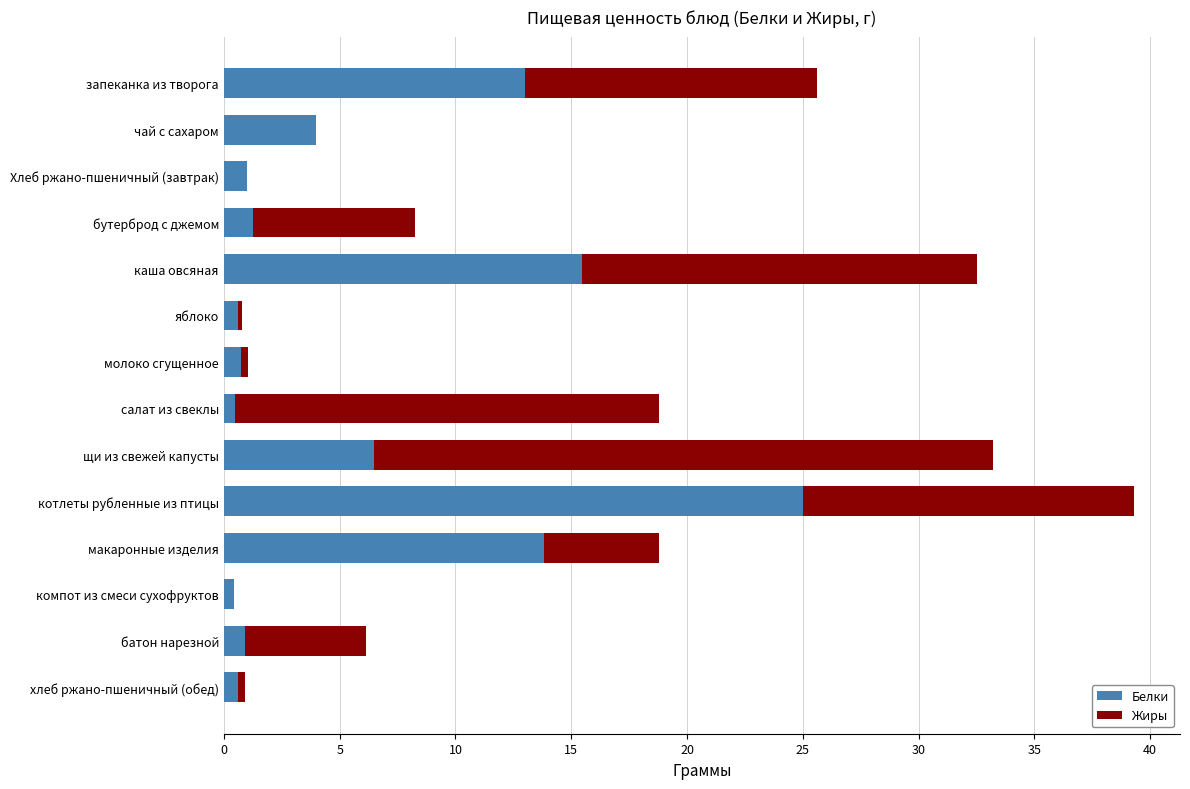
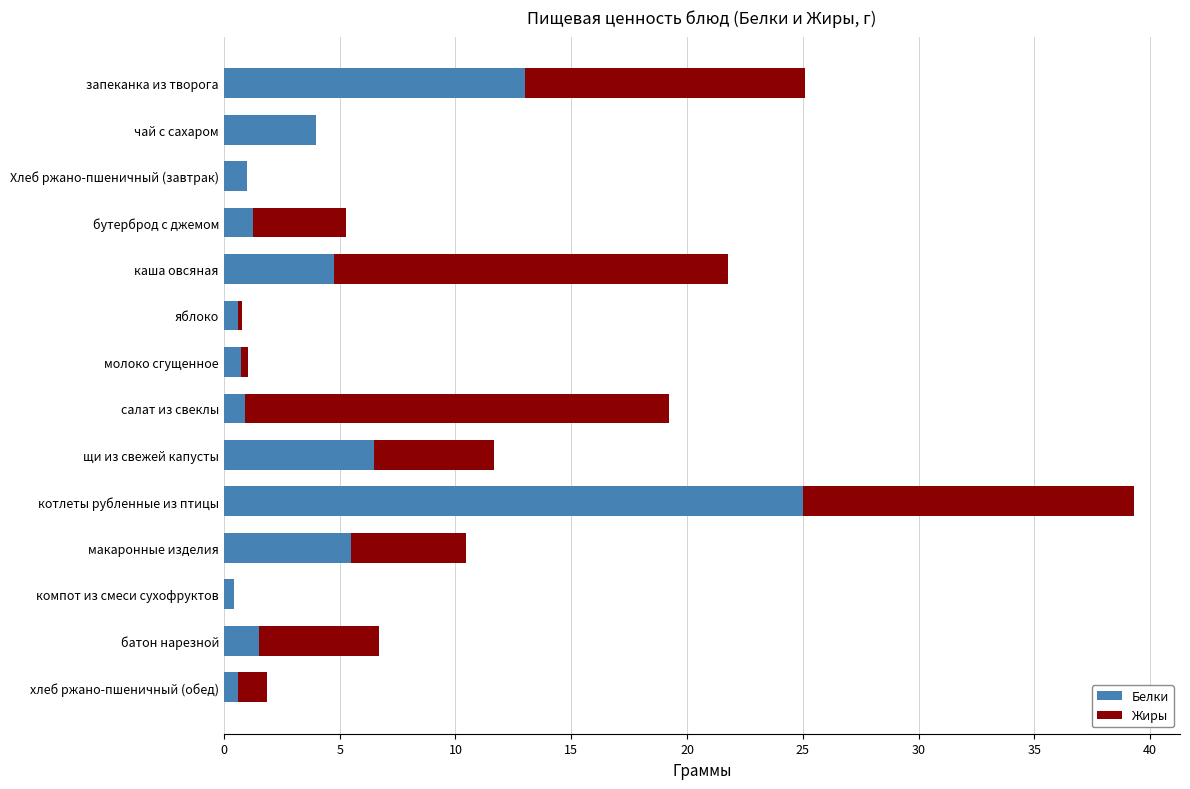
  {
    "Белки": {
      "запеканка из творога": 13.0,
      "чай с сахаром": 4.0,
      "Хлеб ржано-пшеничный (завтрак)": 1.0,
      "бутерброд с джемом": 1.3,
-     "каша овсяная": 15.5,
+     "каша овсяная": 4.8,
      "яблоко": 0.6,
      "молоко сгущенное": 0.7,
-     "салат из свеклы": 0.5,
+     "салат из свеклы": 0.9,
      "щи из свежей капусты": 6.5,
      "котлеты рубленные из птицы": 25.0,
-     "макаронные изделия": 13.8,
+     "макаронные изделия": 5.5,
      "компот из смеси сухофруктов": 0.5,
-     "батон нарезной": 0.9,
+     "батон нарезной": 1.5,
      "хлеб ржано-пшеничный (обед)": 0.6
    },
    "Жиры": {
-     "запеканка из творога": 12.6,
+     "запеканка из творога": 12.1,
      "чай с сахаром": 0.0,
      "Хлеб ржано-пшеничный (завтрак)": 0.0,
-     "бутерброд с джемом": 7,
+     "бутерброд с джемом": 4,
      "каша овсяная": 17.0,
      "яблоко": 0.2,
      "молоко сгущенное": 0.3,
      "салат из свеклы": 18.3,
-     "щи из свежей капусты": 26.7,
+     "щи из свежей капусты": 5.2,
      "котлеты рубленные из птицы": 14.3,
      "макаронные изделия": 5.0,
      "компот из смеси сухофруктов": 0.0,
      "батон нарезной": 5.2,
-     "хлеб ржано-пшеничный (обед)": 0.3
+     "хлеб ржано-пшеничный (обед)": 1.3
    }
  }
